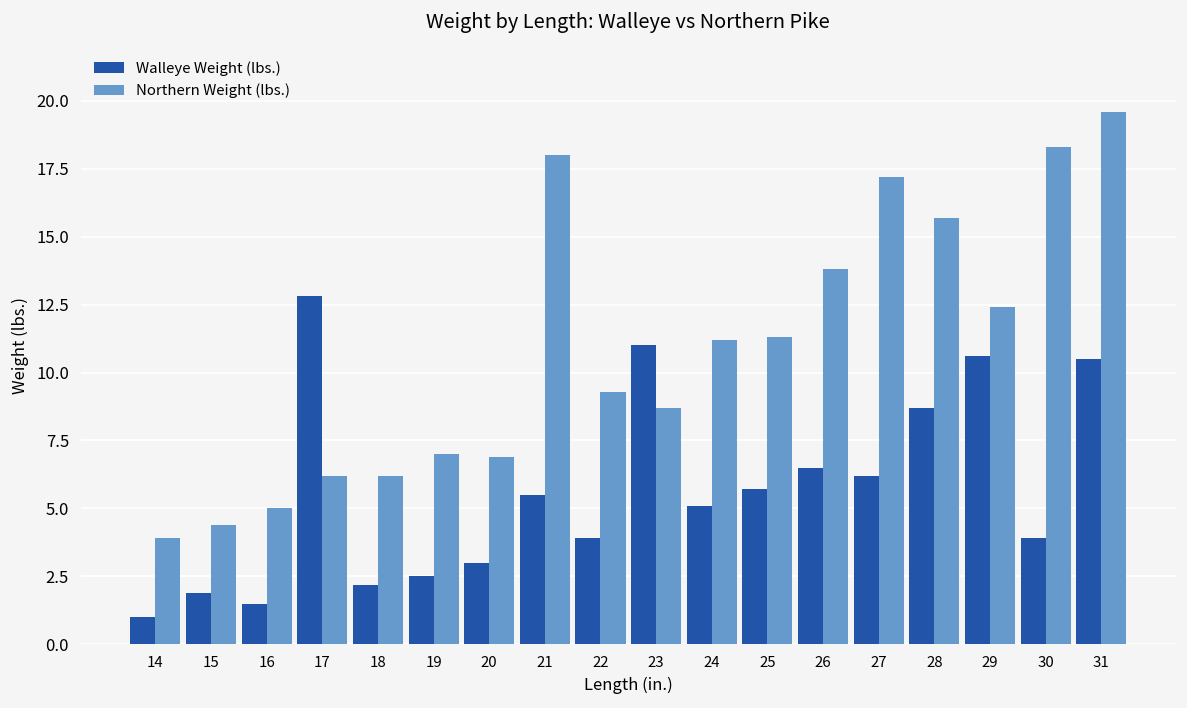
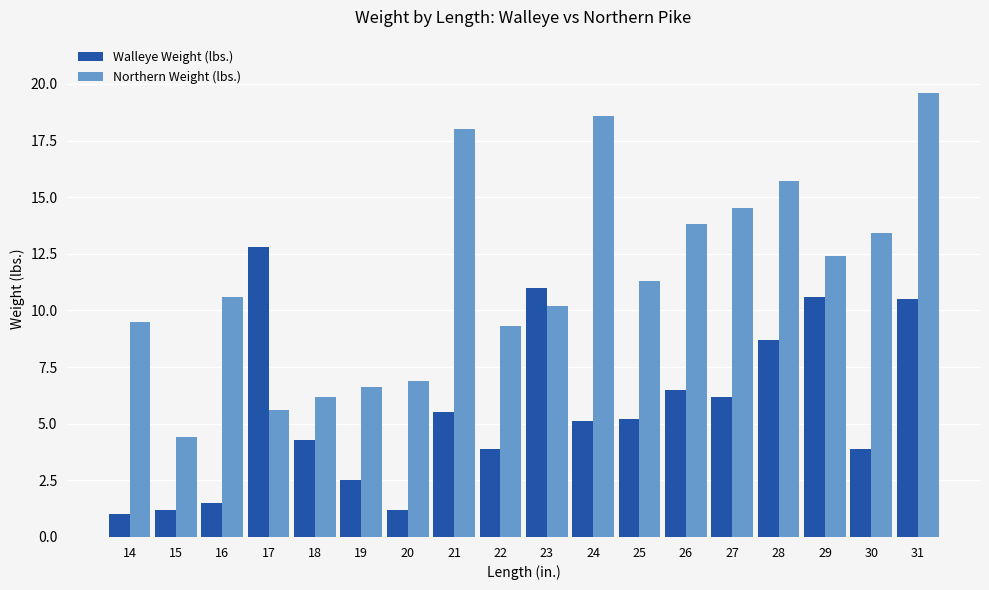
  {
    "Walleye Weight (lbs.)": {
      "14": 1.0,
-     "15": 1.9,
+     "15": 1.2,
      "16": 1.5,
      "17": 12.8,
-     "18": 2.2,
+     "18": 4.3,
      "19": 2.5,
-     "20": 3.0,
+     "20": 1.2,
      "21": 5.5,
      "22": 3.9,
      "23": 11.0,
      "24": 5.1,
-     "25": 5.7,
+     "25": 5.2,
      "26": 6.5,
      "27": 6.2,
      "28": 8.7,
      "29": 10.6,
      "30": 3.9,
      "31": 10.5
    },
    "Northern Weight (lbs.)": {
-     "14": 3.9,
+     "14": 9.5,
      "15": 4.4,
-     "16": 5.0,
-     "17": 6.2,
+     "16": 10.6,
+     "17": 5.6,
      "18": 6.2,
-     "19": 7.0,
+     "19": 6.6,
      "20": 6.9,
      "21": 18.0,
      "22": 9.3,
-     "23": 8.7,
-     "24": 11.2,
+     "23": 10.2,
+     "24": 18.6,
      "25": 11.3,
      "26": 13.8,
-     "27": 17.2,
+     "27": 14.5,
      "28": 15.7,
      "29": 12.4,
-     "30": 18.3,
+     "30": 13.4,
      "31": 19.6
    }
  }
